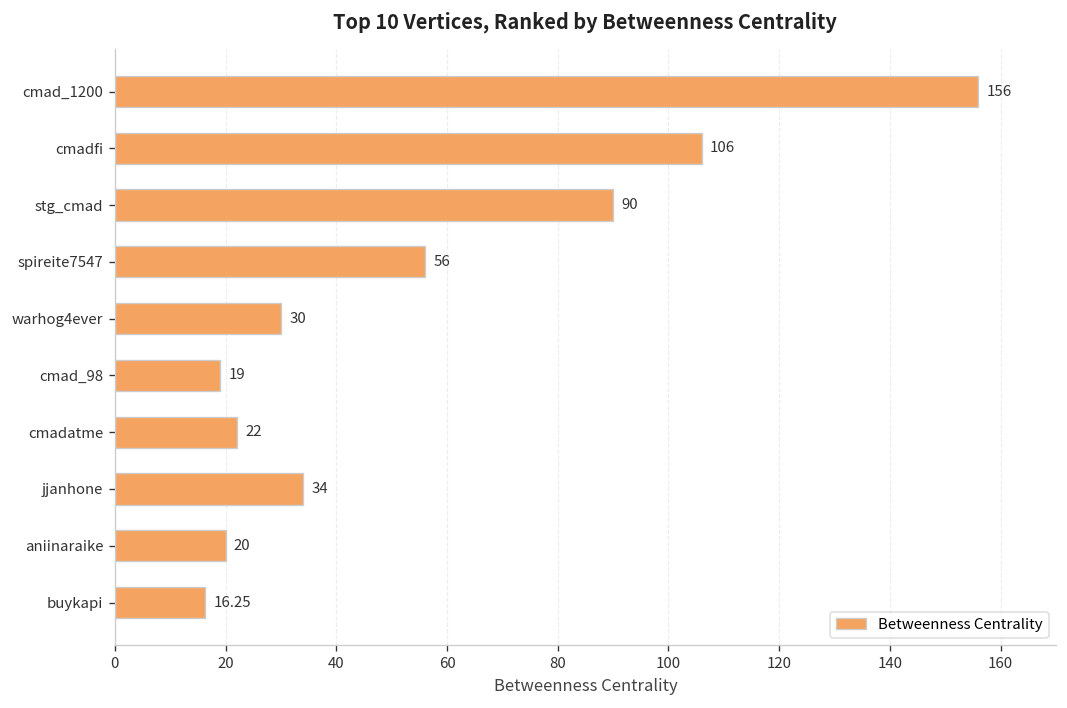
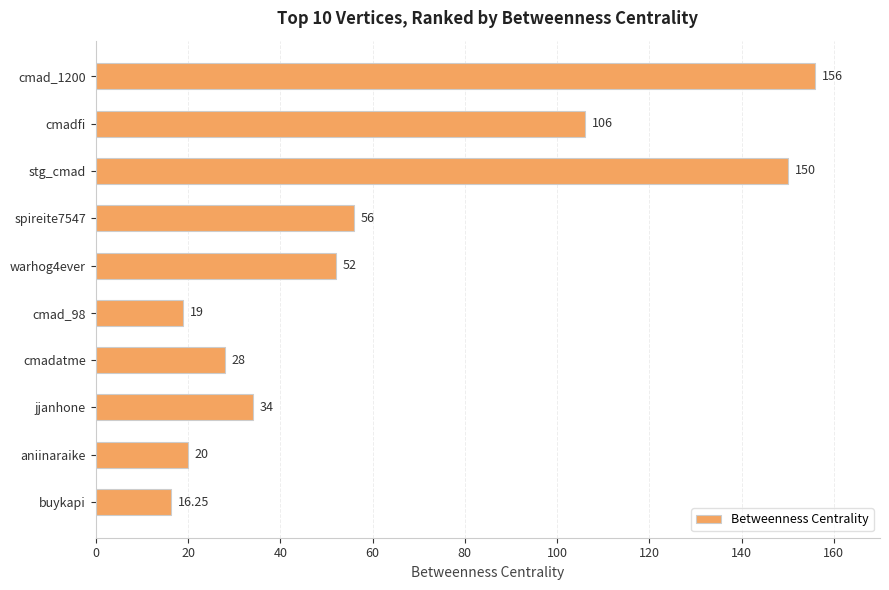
  {
    "cmad_1200": 156,
    "cmadfi": 106,
-   "stg_cmad": 90,
+   "stg_cmad": 150,
    "spireite7547": 56,
-   "warhog4ever": 30,
+   "warhog4ever": 52,
    "cmad_98": 19,
-   "cmadatme": 22,
+   "cmadatme": 28,
    "jjanhone": 34,
    "aniinaraike": 20,
    "buykapi": 16.25
  }
